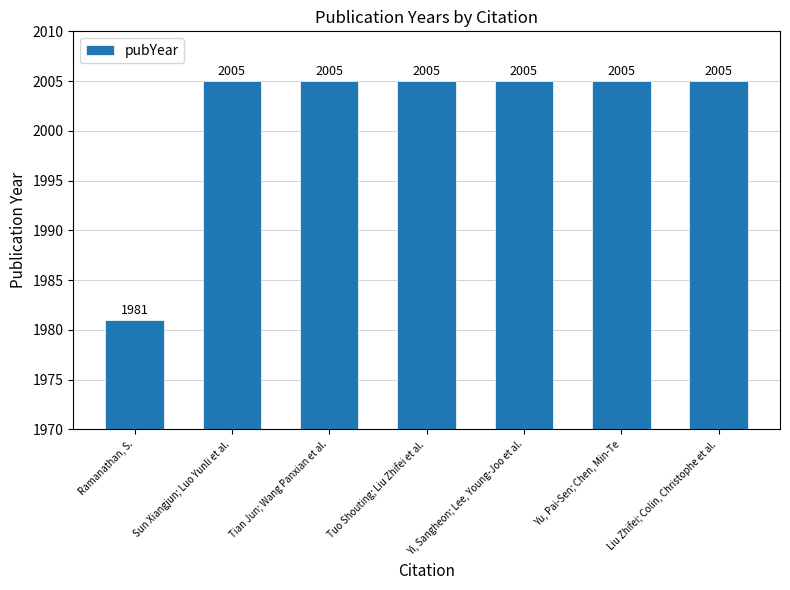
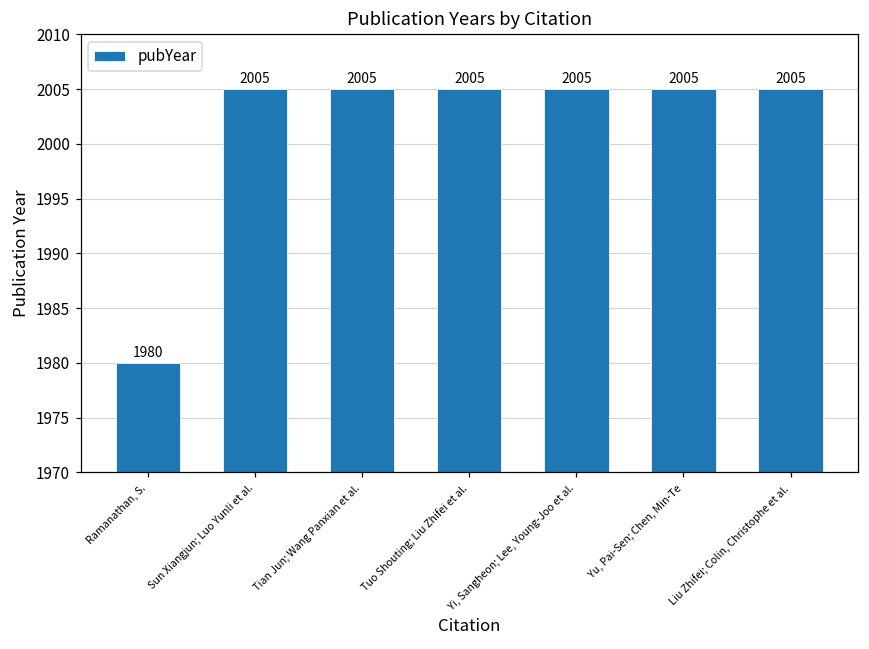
  {
-   "Ramanathan, S.": 1981,
+   "Ramanathan, S.": 1980,
    "Sun Xiangjun; Luo Yunli et al.": 2005,
    "Tian Jun; Wang Panxian et al.": 2005,
    "Tuo Shouting; Liu Zhifei et al.": 2005,
    "Yi, Sangheon; Lee, Young-Joo et al.": 2005,
    "Yu, Pai-Sen; Chen, Min-Te": 2005,
    "Liu Zhifei; Colin, Christophe et al.": 2005
  }
